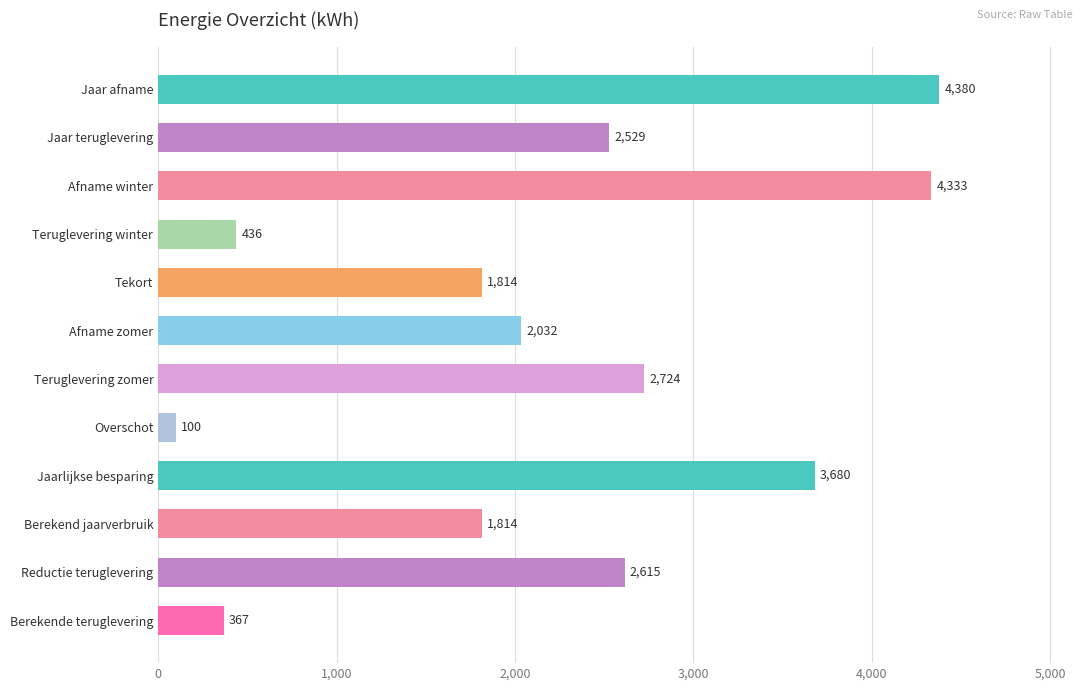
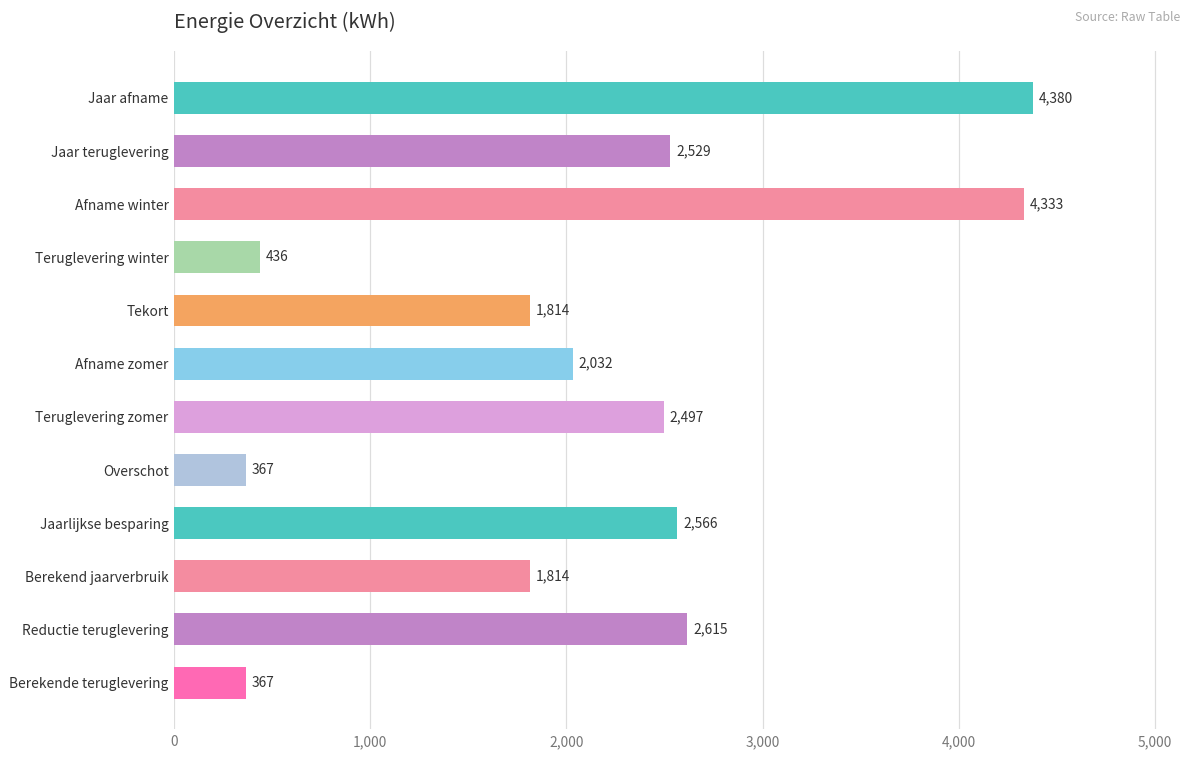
  {
    "Jaar afname": "4,380",
    "Jaar teruglevering": "2,529",
    "Afname winter": "4,333",
    "Teruglevering winter": "436",
    "Tekort": "1,814",
    "Afname zomer": "2,032",
-   "Teruglevering zomer": "2,724",
-   "Overschot": "100",
-   "Jaarlijkse besparing": "3,680",
+   "Teruglevering zomer": "2,497",
+   "Overschot": "367",
+   "Jaarlijkse besparing": "2,566",
    "Berekend jaarverbruik": "1,814",
    "Reductie teruglevering": "2,615",
    "Berekende teruglevering": "367"
  }
